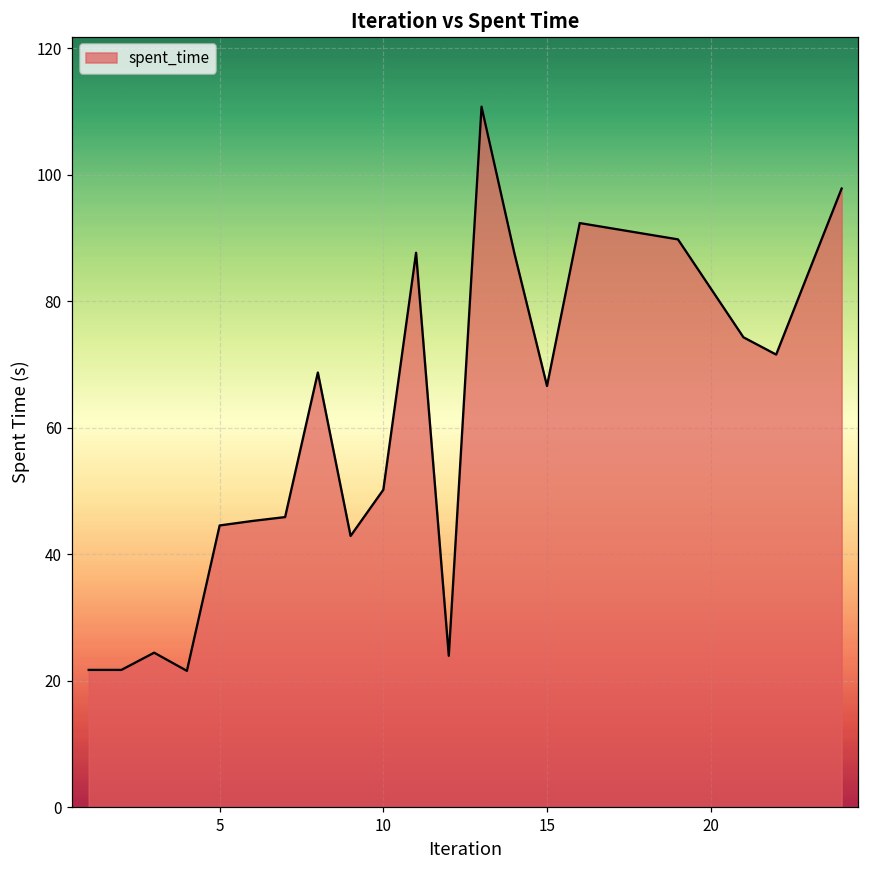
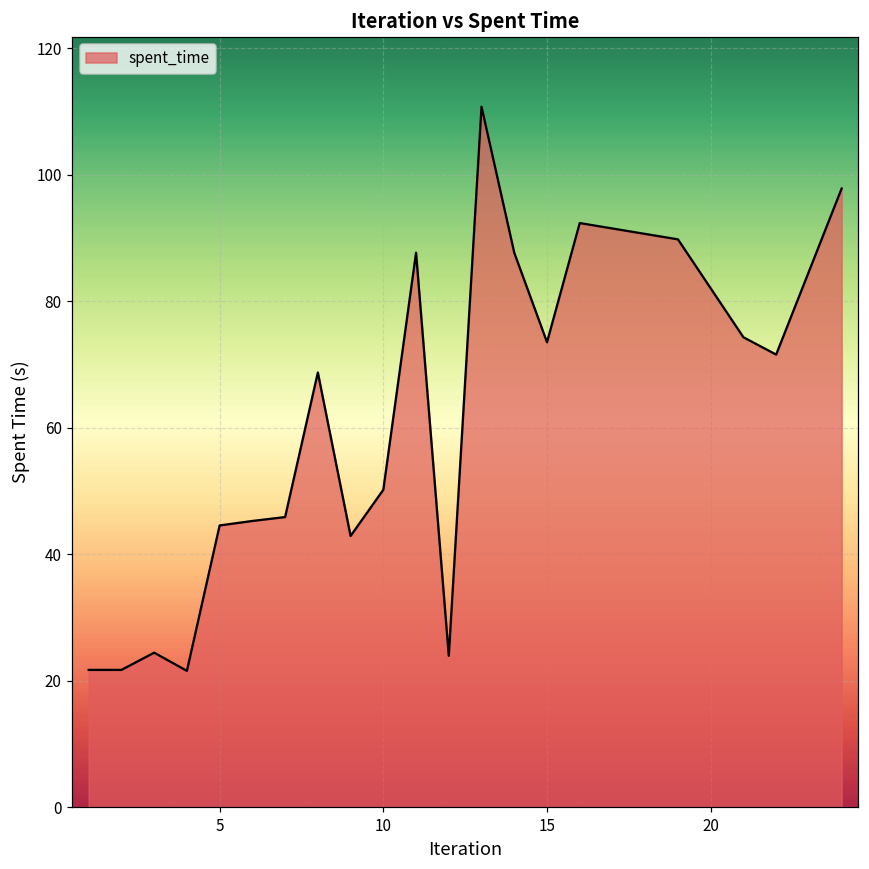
  {
    "5": 45,
    "10": 50,
-   "15": 67
+   "15": 73
  }
